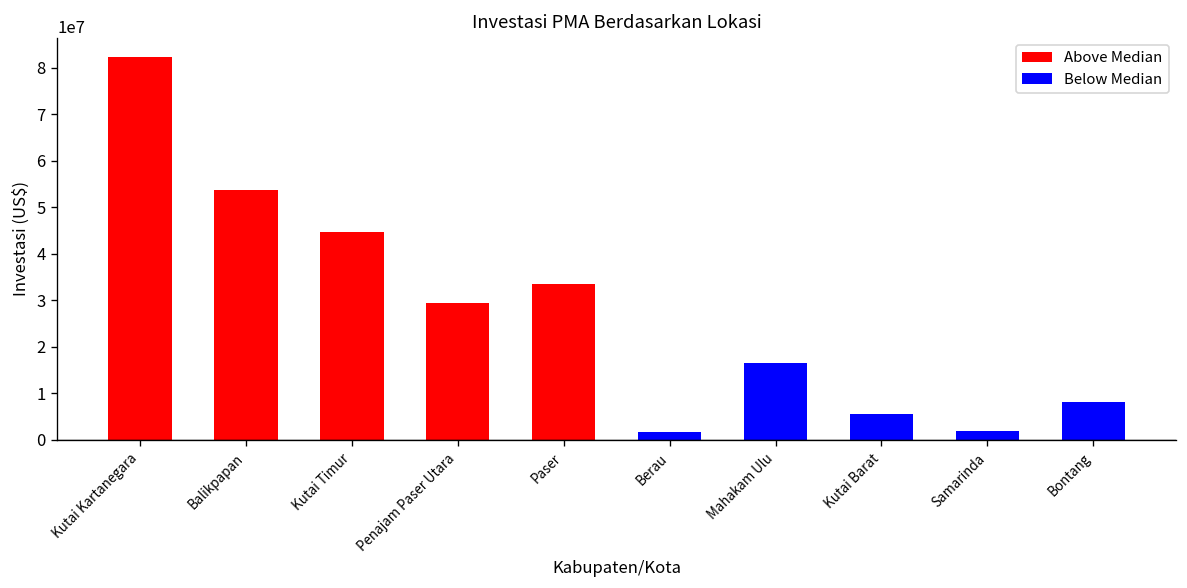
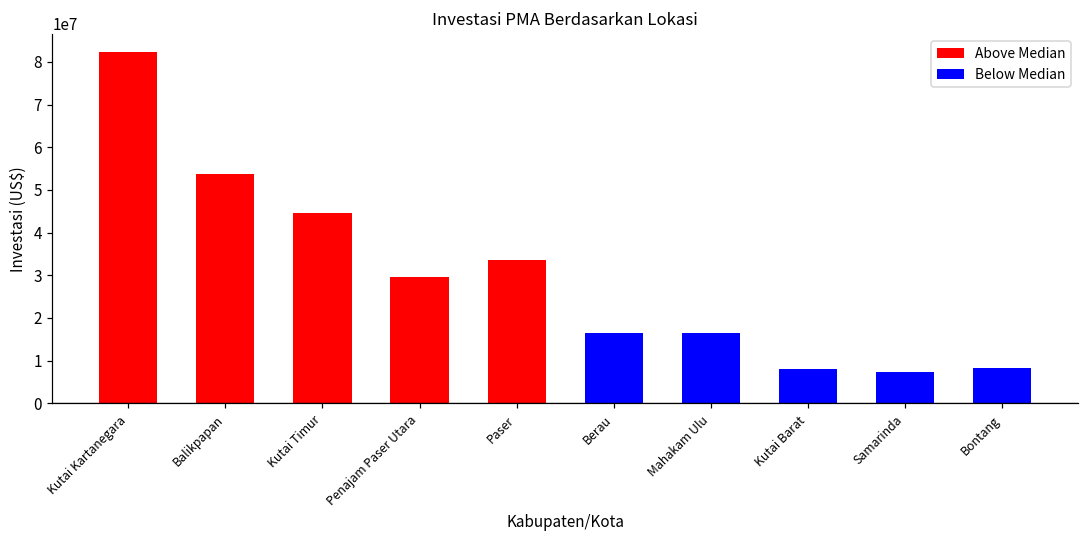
  {
    "Above Median": {
      "Kutai Kartanegara": 82000000,
      "Balikpapan": 54000000,
      "Kutai Timur": 45000000,
      "Penajam Paser Utara": 30000000,
      "Paser": 34000000,
      "Berau": 0,
      "Mahakam Ulu": 0,
      "Kutai Barat": 0,
      "Samarinda": 0,
      "Bontang": 0
    },
    "Below Median": {
      "Kutai Kartanegara": 0,
      "Balikpapan": 0,
      "Kutai Timur": 0,
      "Penajam Paser Utara": 0,
      "Paser": 0,
-     "Berau": 2000000,
+     "Berau": 17000000,
      "Mahakam Ulu": 16000000,
-     "Kutai Barat": 6000000,
-     "Samarinda": 2000000,
+     "Kutai Barat": 8000000,
+     "Samarinda": 7000000,
      "Bontang": 8000000
    }
  }
